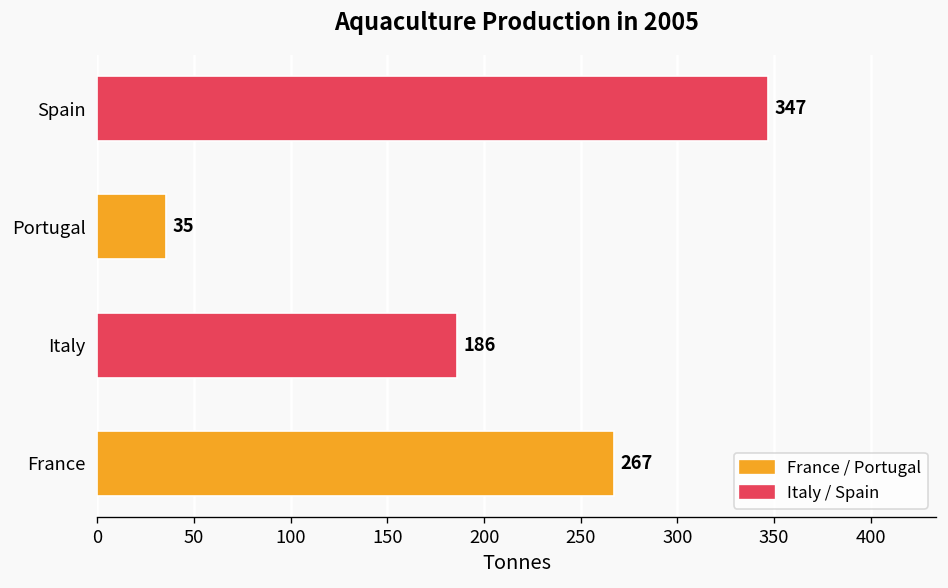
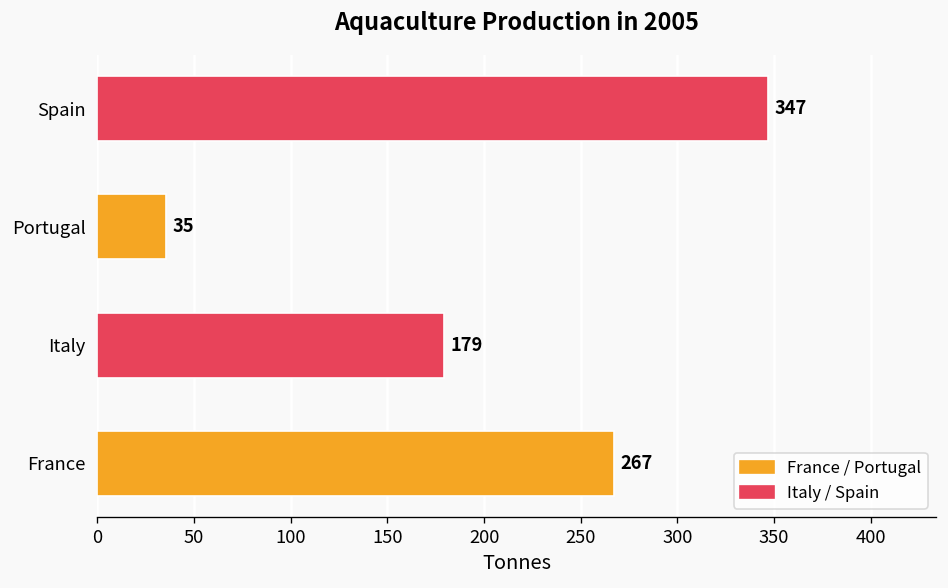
  {
    "Spain": 347,
    "Portugal": 35,
-   "Italy": 186,
+   "Italy": 179,
    "France": 267
  }
